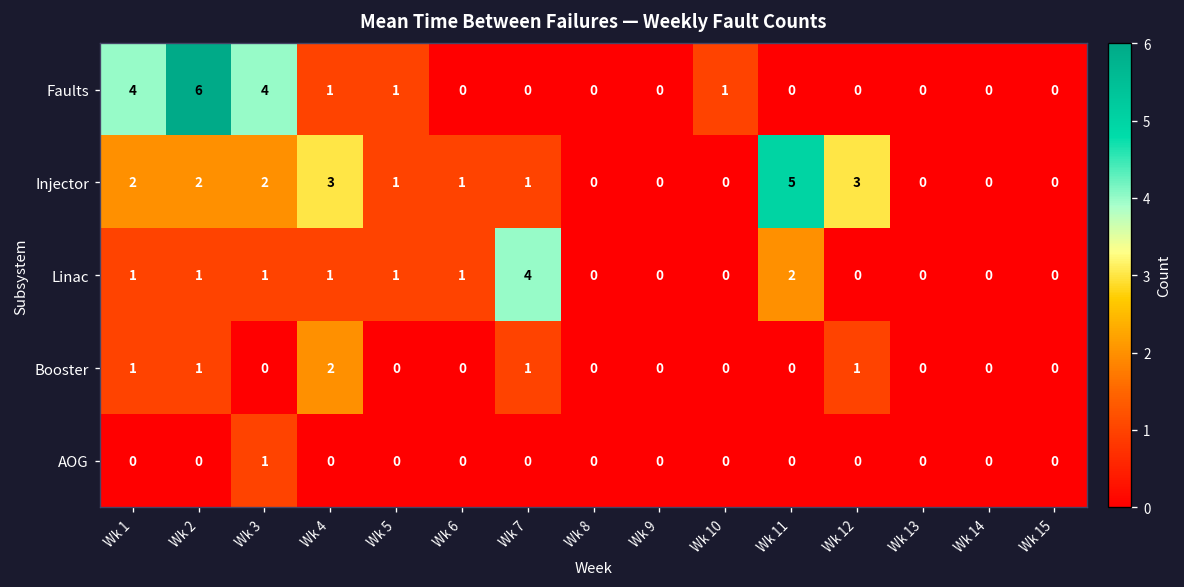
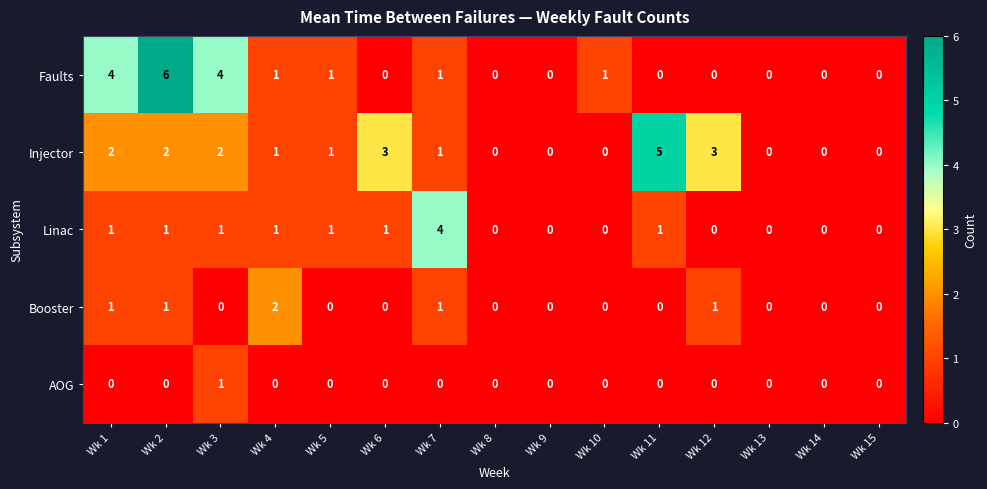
  {
    "Faults": {
      "Wk 1": 4,
      "Wk 2": 6,
      "Wk 3": 4,
      "Wk 4": 1,
      "Wk 5": 1,
      "Wk 6": 0,
-     "Wk 7": 0,
+     "Wk 7": 1,
      "Wk 8": 0,
      "Wk 9": 0,
      "Wk 10": 1,
      "Wk 11": 0,
      "Wk 12": 0,
      "Wk 13": 0,
      "Wk 14": 0,
      "Wk 15": 0
    },
    "Injector": {
      "Wk 1": 2,
      "Wk 2": 2,
      "Wk 3": 2,
-     "Wk 4": 3,
+     "Wk 4": 1,
      "Wk 5": 1,
-     "Wk 6": 1,
+     "Wk 6": 3,
      "Wk 7": 1,
      "Wk 8": 0,
      "Wk 9": 0,
      "Wk 10": 0,
      "Wk 11": 5,
      "Wk 12": 3,
      "Wk 13": 0,
      "Wk 14": 0,
      "Wk 15": 0
    },
    "Linac": {
      "Wk 1": 1,
      "Wk 2": 1,
      "Wk 3": 1,
      "Wk 4": 1,
      "Wk 5": 1,
      "Wk 6": 1,
      "Wk 7": 4,
      "Wk 8": 0,
      "Wk 9": 0,
      "Wk 10": 0,
-     "Wk 11": 2,
+     "Wk 11": 1,
      "Wk 12": 0,
      "Wk 13": 0,
      "Wk 14": 0,
      "Wk 15": 0
    },
    "Booster": {
      "Wk 1": 1,
      "Wk 2": 1,
      "Wk 3": 0,
      "Wk 4": 2,
      "Wk 5": 0,
      "Wk 6": 0,
      "Wk 7": 1,
      "Wk 8": 0,
      "Wk 9": 0,
      "Wk 10": 0,
      "Wk 11": 0,
      "Wk 12": 1,
      "Wk 13": 0,
      "Wk 14": 0,
      "Wk 15": 0
    },
    "AOG": {
      "Wk 1": 0,
      "Wk 2": 0,
      "Wk 3": 1,
      "Wk 4": 0,
      "Wk 5": 0,
      "Wk 6": 0,
      "Wk 7": 0,
      "Wk 8": 0,
      "Wk 9": 0,
      "Wk 10": 0,
      "Wk 11": 0,
      "Wk 12": 0,
      "Wk 13": 0,
      "Wk 14": 0,
      "Wk 15": 0
    }
  }
